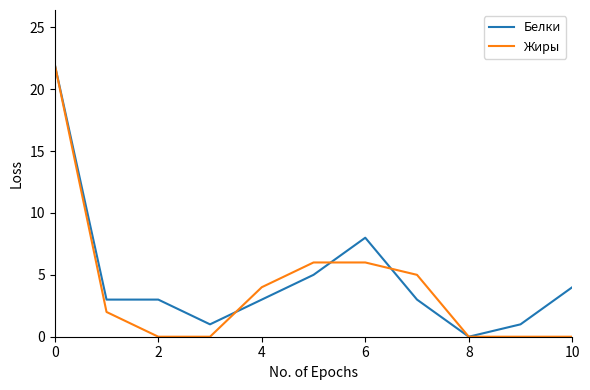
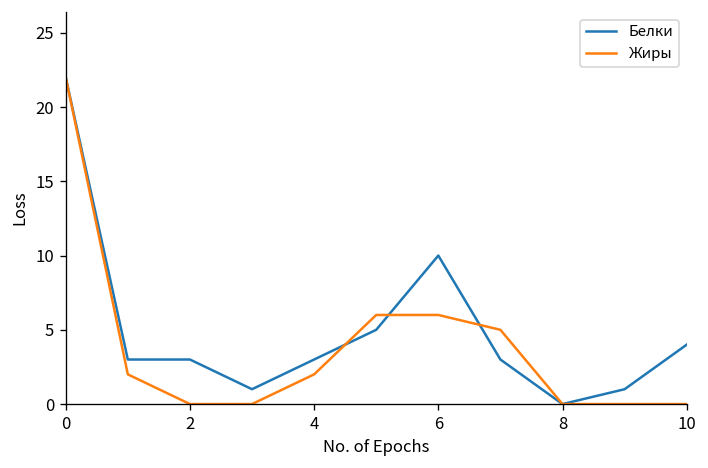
  {
    "Белки": {
      "2": 3,
      "4": 3,
-     "6": 8,
+     "6": 10,
      "10": 4
    },
    "Жиры": {
      "2": 0,
-     "4": 4,
+     "4": 2,
      "6": 6,
      "10": 0
    }
  }
